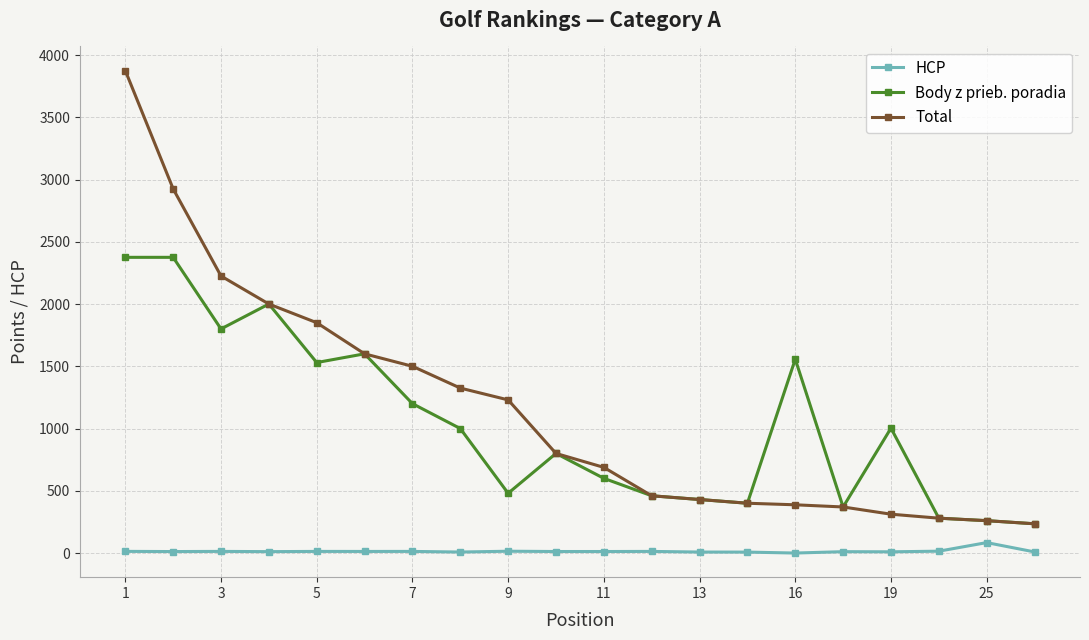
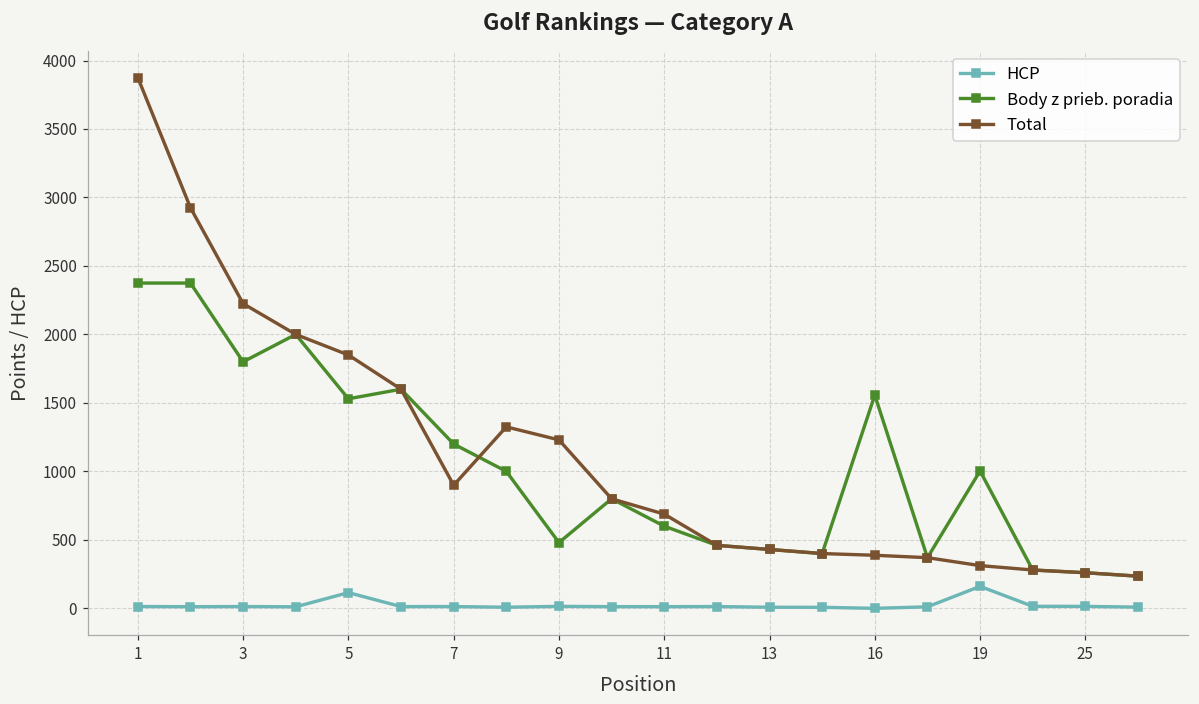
  {
    "HCP": {
      "1": 10,
      "3": 10,
-     "5": 10,
+     "5": 110,
      "7": 10,
      "9": 10,
      "11": 10,
      "13": 10,
      "16": 0,
-     "19": 10,
-     "25": 80
+     "19": 160,
+     "25": 10
    },
    "Body z prieb. poradia": {
      "1": 2380,
      "3": 1800,
      "5": 1530,
      "7": 1200,
      "9": 480,
      "11": 600,
      "16": 1560,
      "19": 1000
    },
    "Total": {
      "1": 3880,
      "3": 2230,
      "5": 1850,
-     "7": 1500,
+     "7": 900,
      "9": 1230,
      "11": 690,
      "16": 390,
      "19": 310
    }
  }
